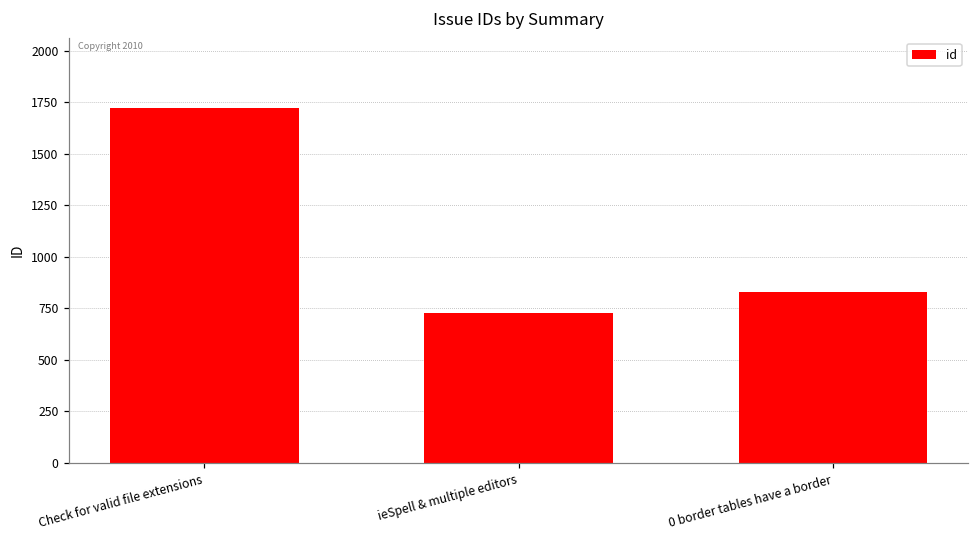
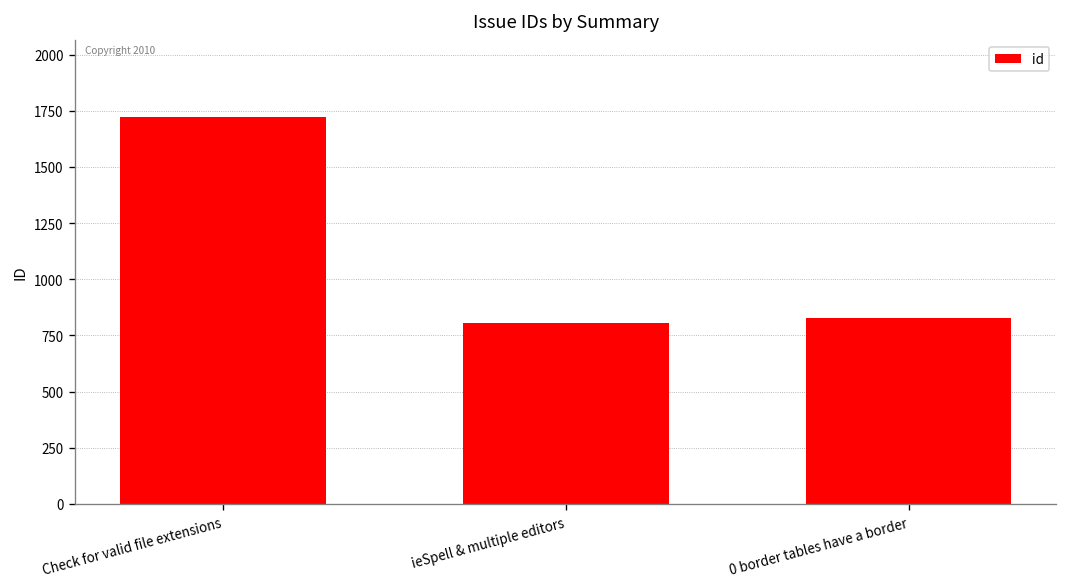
  {
    "Check for valid file extensions": 1720,
-   "ieSpell & multiple editors": 730,
+   "ieSpell & multiple editors": 810,
    "0 border tables have a border": 830
  }
